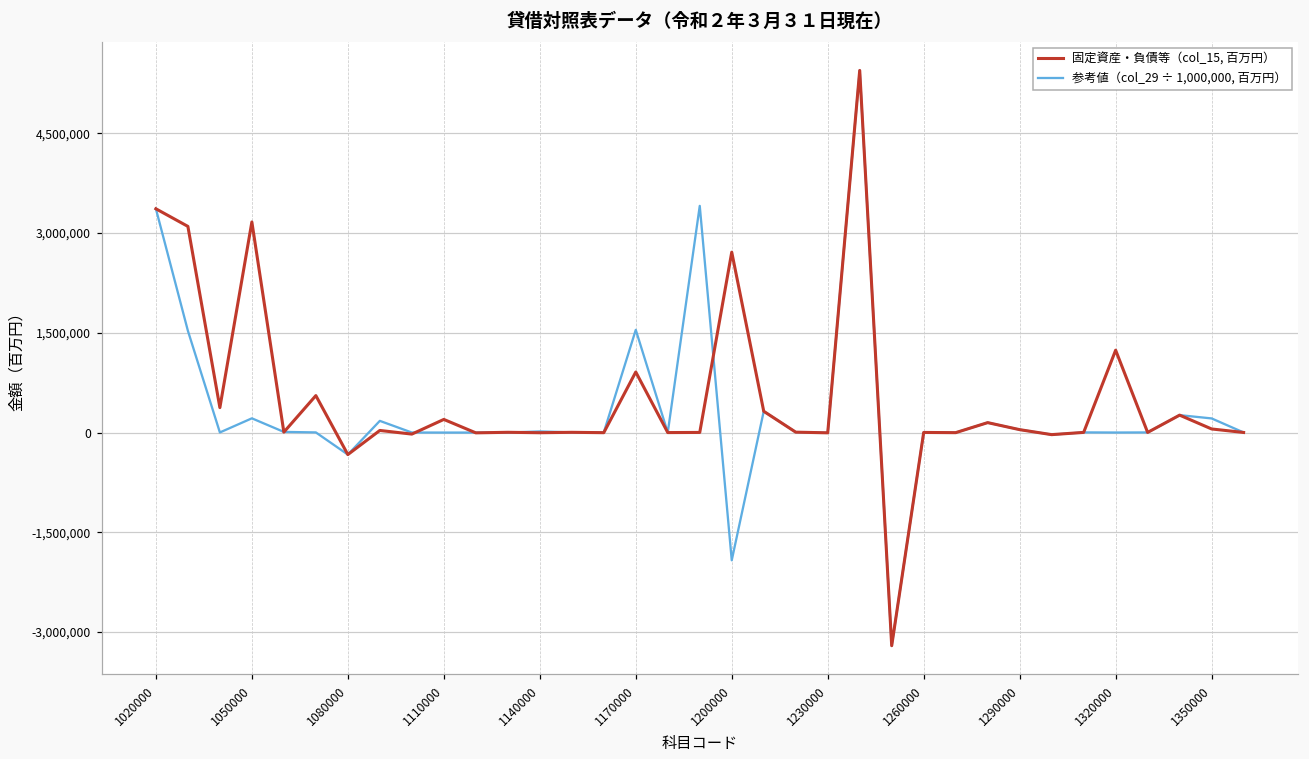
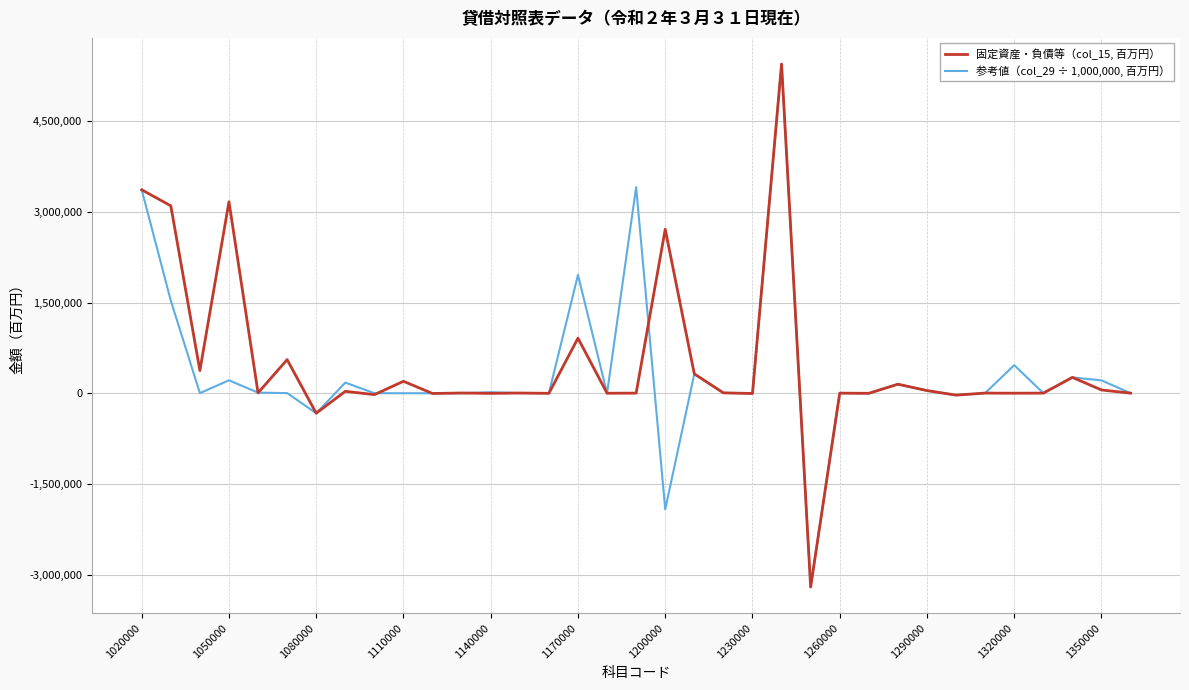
  {
    "固定資産・負債等（col_15, 百万円）": {
      "1050000": "3,200,000",
      "1110000": "200,000",
      "1170000": "900,000",
      "1200000": "2,700,000",
-     "1320000": "1,200,000",
+     "1320000": "0",
      "1350000": "100,000"
    },
    "参考値（col_29 ÷ 1,000,000, 百万円）": {
      "1050000": "200,000",
      "1110000": "0",
-     "1170000": "1,500,000",
+     "1170000": "2,000,000",
      "1200000": "-1,900,000",
-     "1320000": "0",
+     "1320000": "500,000",
      "1350000": "200,000"
    }
  }
